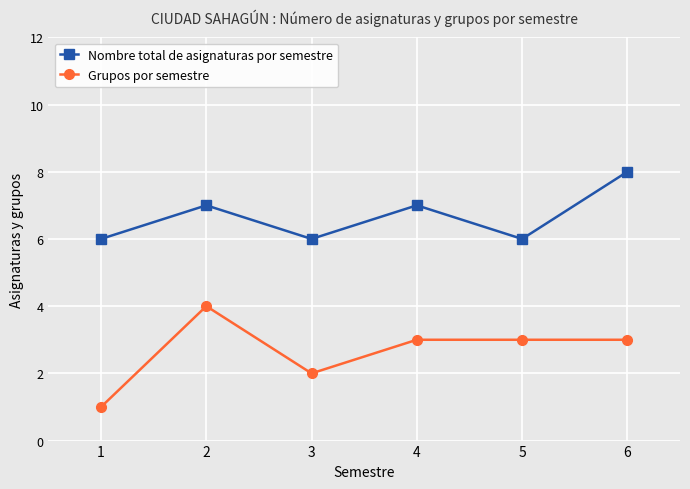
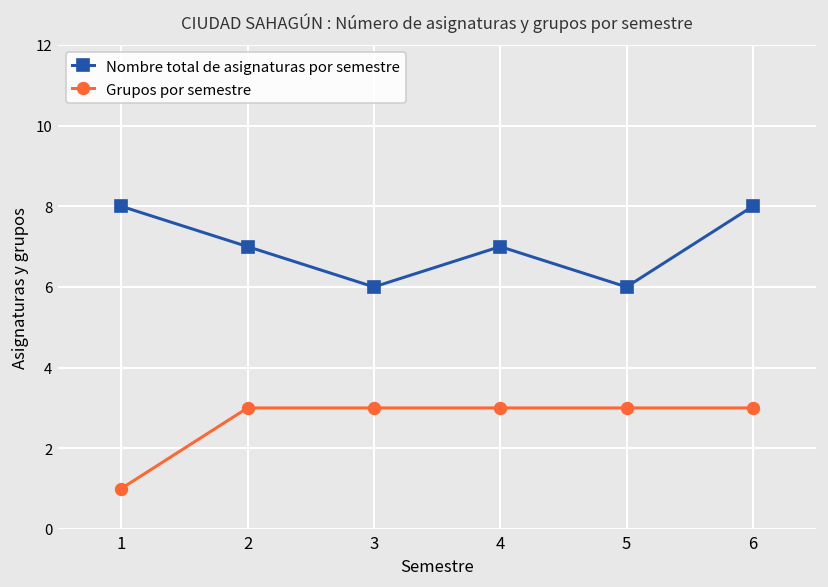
  {
    "Nombre total de asignaturas por semestre": {
-     "1": 6,
+     "1": 8,
      "2": 7,
      "3": 6,
      "4": 7,
      "5": 6,
      "6": 8
    },
    "Grupos por semestre": {
      "1": 1,
-     "2": 4,
-     "3": 2,
+     "2": 3,
+     "3": 3,
      "4": 3,
      "5": 3,
      "6": 3
    }
  }
